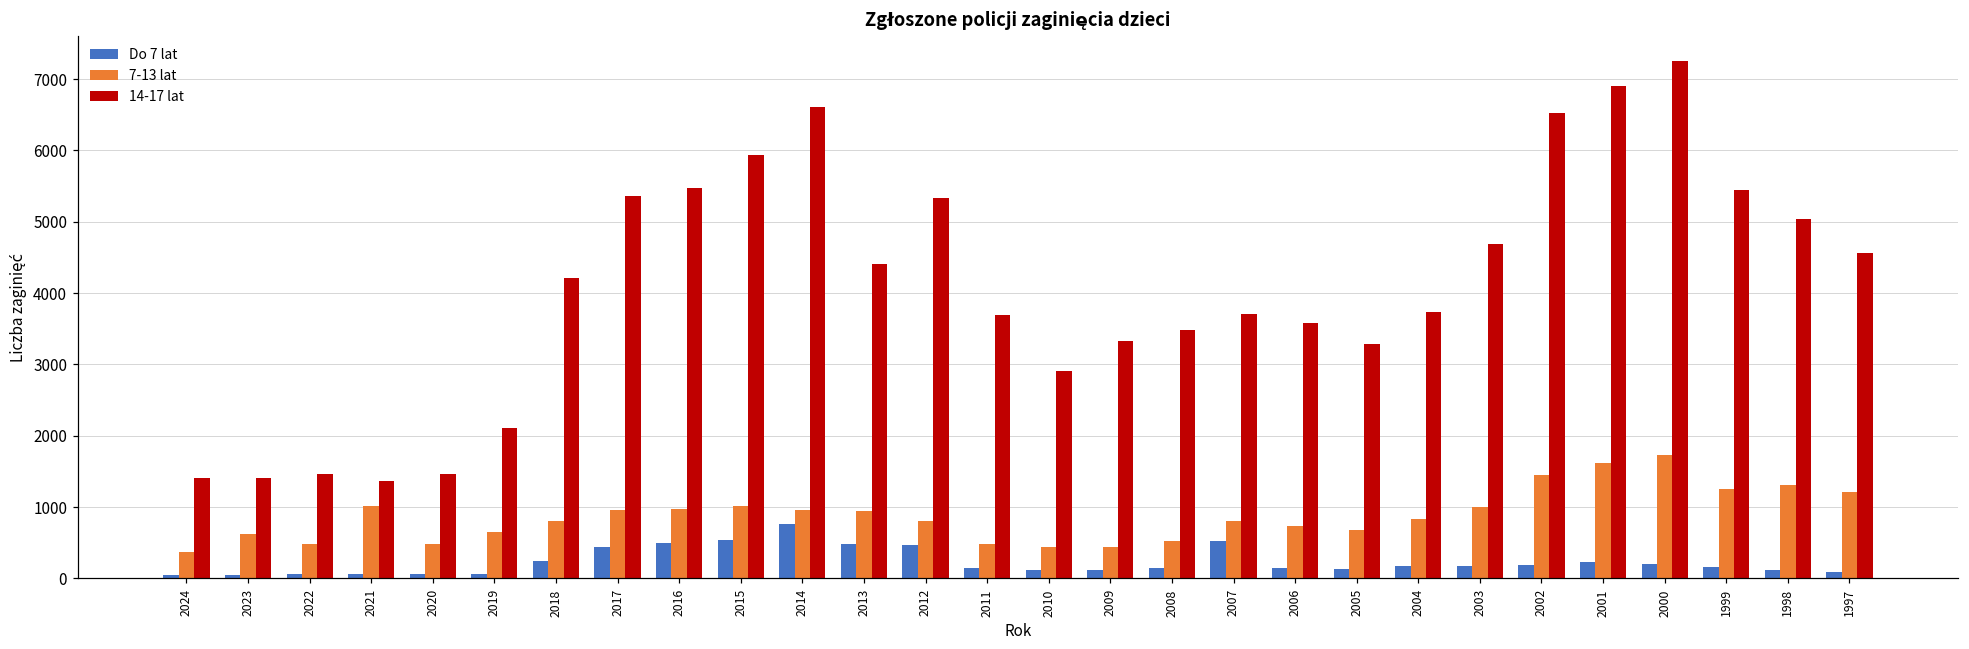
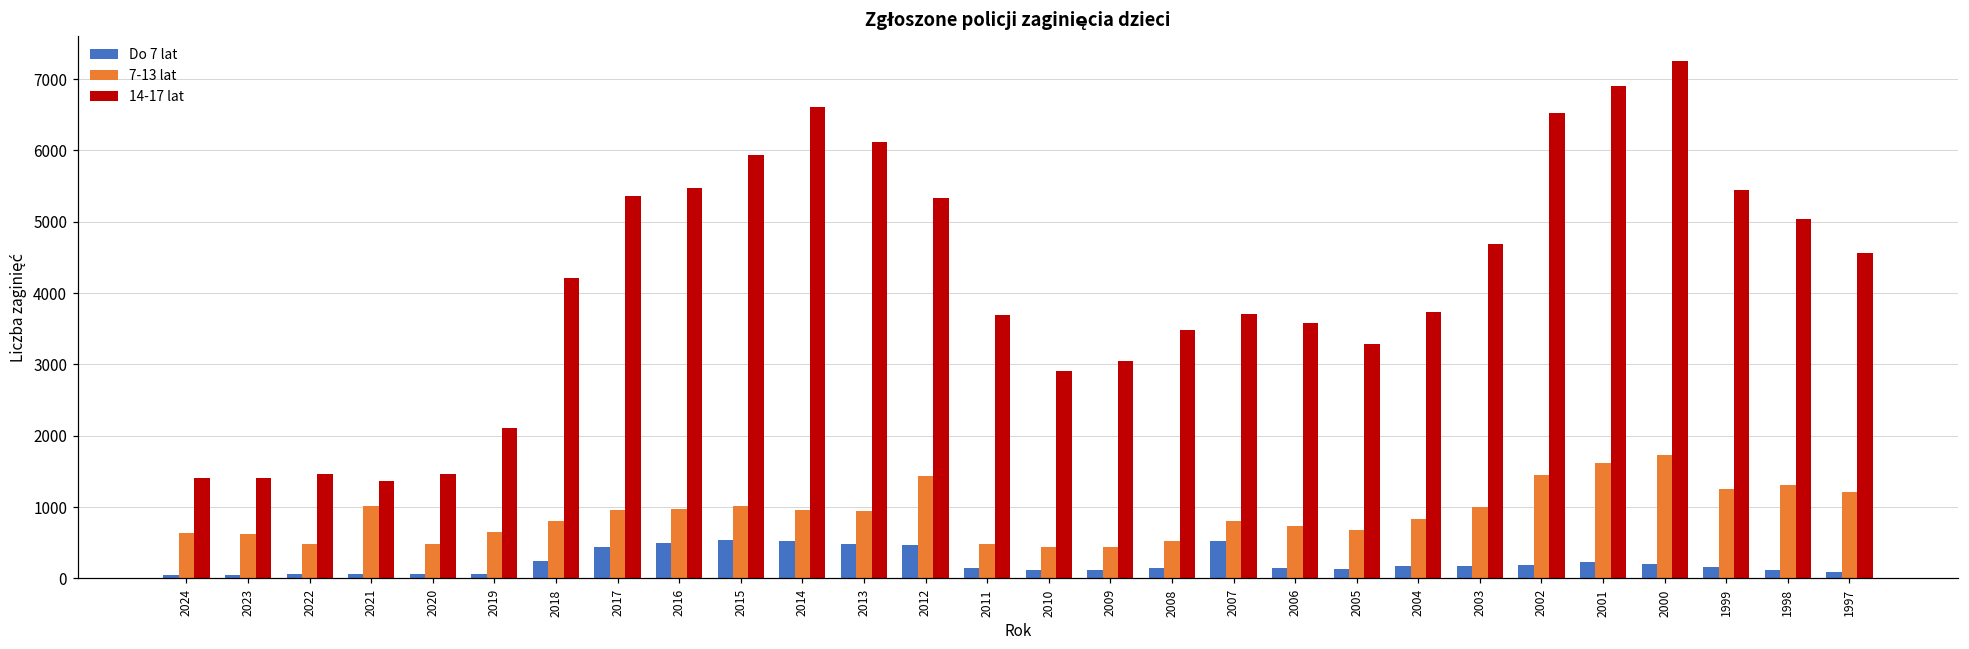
  {
    "Do 7 lat": {
      "2024": 0,
      "2023": 0,
      "2022": 100,
      "2021": 100,
      "2020": 100,
      "2019": 100,
      "2018": 200,
      "2017": 400,
      "2016": 500,
      "2015": 500,
-     "2014": 800,
+     "2014": 500,
      "2013": 500,
      "2012": 500,
      "2011": 200,
      "2010": 100,
      "2009": 100,
      "2008": 100,
      "2007": 500,
      "2006": 100,
      "2005": 100,
      "2004": 200,
      "2003": 200,
      "2002": 200,
      "2001": 200,
      "2000": 200,
      "1999": 200,
      "1998": 100,
      "1997": 100
    },
    "7-13 lat": {
-     "2024": 400,
+     "2024": 600,
      "2023": 600,
      "2022": 500,
      "2021": 1000,
      "2020": 500,
      "2019": 700,
      "2018": 800,
      "2017": 1000,
      "2016": 1000,
      "2015": 1000,
      "2014": 1000,
      "2013": 1000,
-     "2012": 800,
+     "2012": 1400,
      "2011": 500,
      "2010": 400,
      "2009": 400,
      "2008": 500,
      "2007": 800,
      "2006": 700,
      "2005": 700,
      "2004": 800,
      "2003": 1000,
      "2002": 1400,
      "2001": 1600,
      "2000": 1700,
      "1999": 1300,
      "1998": 1300,
      "1997": 1200
    },
    "14-17 lat": {
      "2024": 1400,
      "2023": 1400,
      "2022": 1500,
      "2021": 1400,
      "2020": 1500,
      "2019": 2100,
      "2018": 4200,
      "2017": 5400,
      "2016": 5500,
      "2015": 5900,
      "2014": 6600,
-     "2013": 4400,
+     "2013": 6100,
      "2012": 5300,
      "2011": 3700,
      "2010": 2900,
-     "2009": 3300,
+     "2009": 3100,
      "2008": 3500,
      "2007": 3700,
      "2006": 3600,
      "2005": 3300,
      "2004": 3700,
      "2003": 4700,
      "2002": 6500,
      "2001": 6900,
      "2000": 7200,
      "1999": 5400,
      "1998": 5000,
      "1997": 4600
    }
  }
